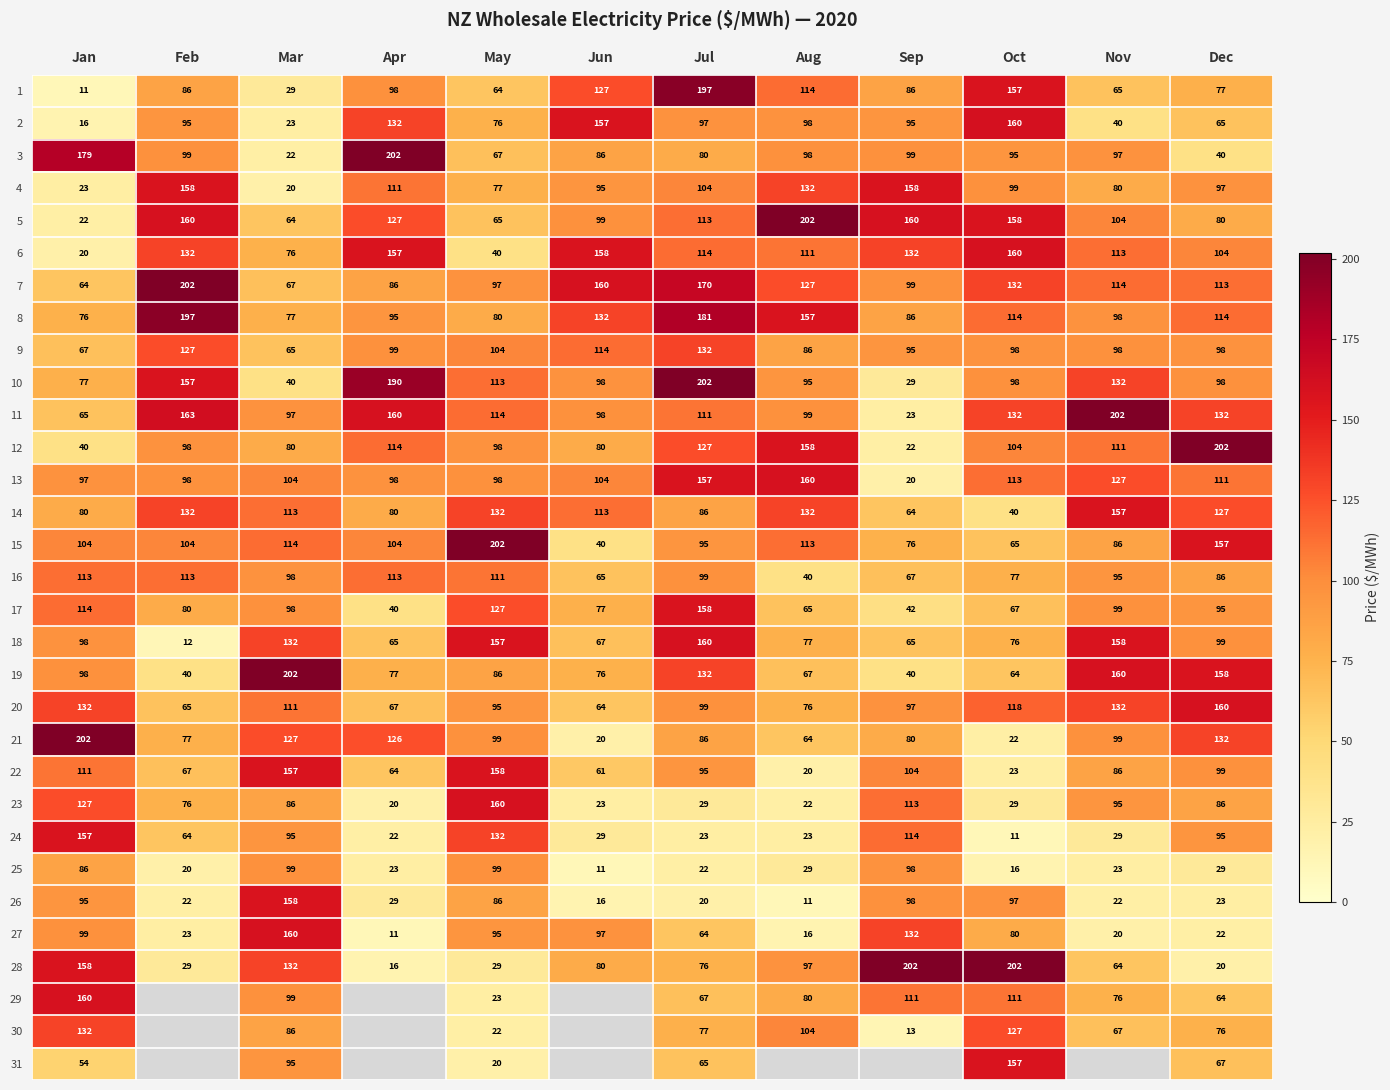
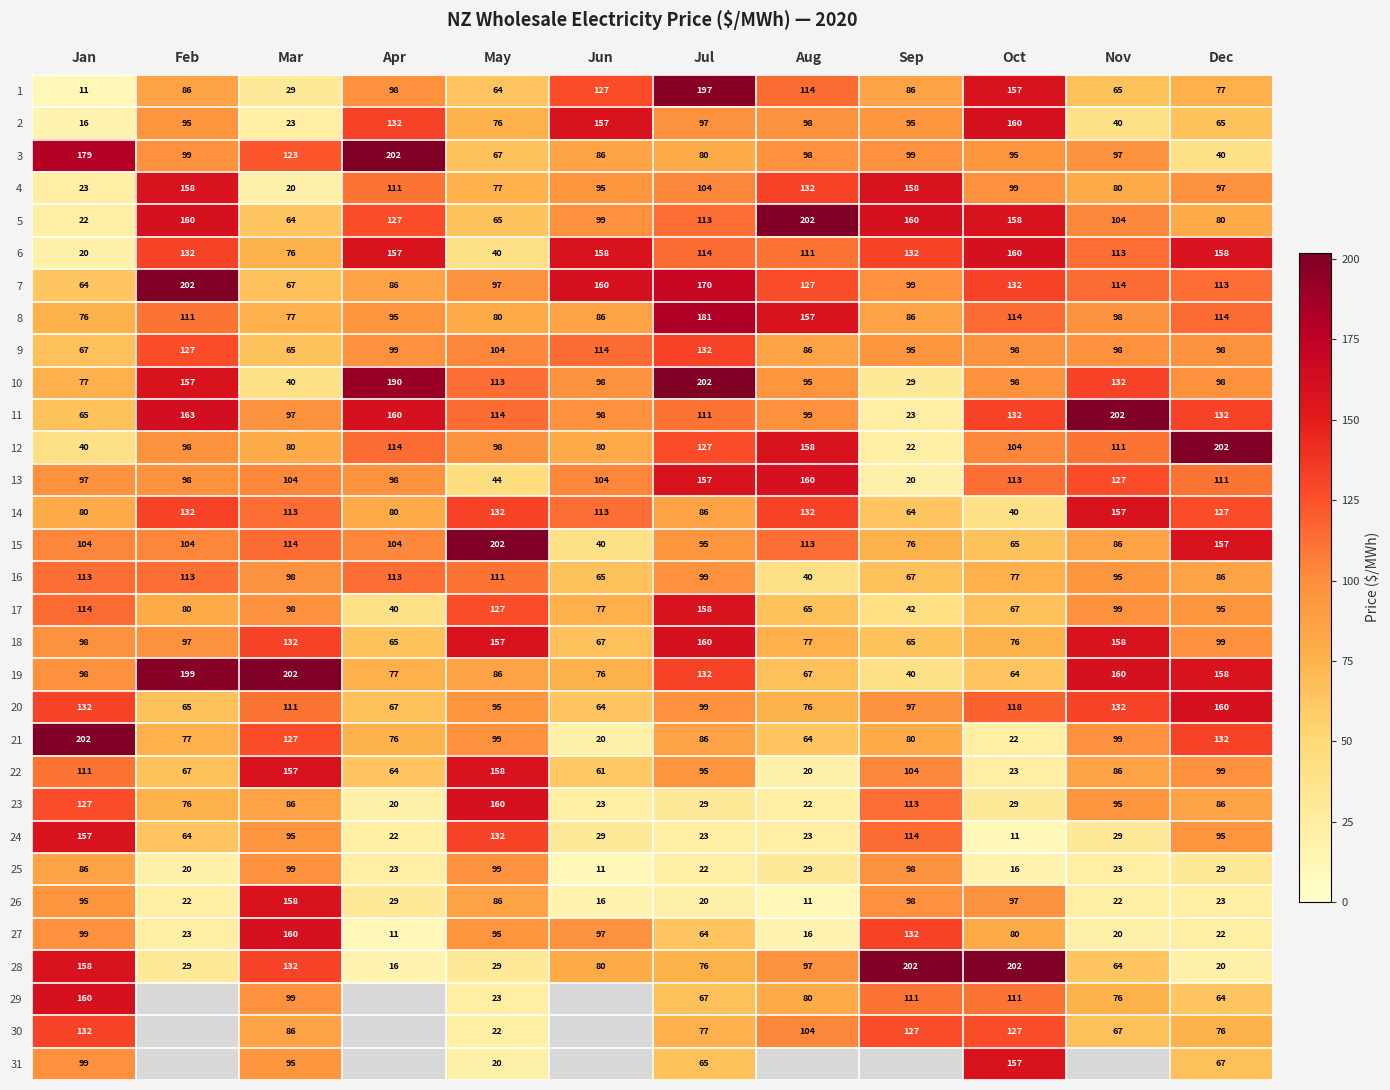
  {
    "3": {
      "Jan": 179,
      "Feb": 99,
-     "Mar": 22,
+     "Mar": 123,
      "Apr": 202,
      "May": 67,
      "Jun": 86,
      "Jul": 80,
      "Aug": 98,
      "Sep": 99,
      "Oct": 95,
      "Nov": 97,
      "Dec": 40
    },
    "6": {
      "Jan": 20,
      "Feb": 132,
      "Mar": 76,
      "Apr": 157,
      "May": 40,
      "Jun": 158,
      "Jul": 114,
      "Aug": 111,
      "Sep": 132,
      "Oct": 160,
      "Nov": 113,
-     "Dec": 104
+     "Dec": 158
    },
    "8": {
      "Jan": 76,
-     "Feb": 197,
+     "Feb": 111,
      "Mar": 77,
      "Apr": 95,
      "May": 80,
-     "Jun": 132,
+     "Jun": 86,
      "Jul": 181,
      "Aug": 157,
      "Sep": 86,
      "Oct": 114,
      "Nov": 98,
      "Dec": 114
    },
    "13": {
      "Jan": 97,
      "Feb": 98,
      "Mar": 104,
      "Apr": 98,
-     "May": 98,
+     "May": 44,
      "Jun": 104,
      "Jul": 157,
      "Aug": 160,
      "Sep": 20,
      "Oct": 113,
      "Nov": 127,
      "Dec": 111
    },
    "18": {
      "Jan": 98,
-     "Feb": 12,
+     "Feb": 97,
      "Mar": 132,
      "Apr": 65,
      "May": 157,
      "Jun": 67,
      "Jul": 160,
      "Aug": 77,
      "Sep": 65,
      "Oct": 76,
      "Nov": 158,
      "Dec": 99
    },
    "19": {
      "Jan": 98,
-     "Feb": 40,
+     "Feb": 199,
      "Mar": 202,
      "Apr": 77,
      "May": 86,
      "Jun": 76,
      "Jul": 132,
      "Aug": 67,
      "Sep": 40,
      "Oct": 64,
      "Nov": 160,
      "Dec": 158
    },
    "21": {
      "Jan": 202,
      "Feb": 77,
      "Mar": 127,
-     "Apr": 126,
+     "Apr": 76,
      "May": 99,
      "Jun": 20,
      "Jul": 86,
      "Aug": 64,
      "Sep": 80,
      "Oct": 22,
      "Nov": 99,
      "Dec": 132
    },
    "30": {
      "Jan": 132,
      "Mar": 86,
      "May": 22,
      "Jul": 77,
      "Aug": 104,
-     "Sep": 13,
+     "Sep": 127,
      "Oct": 127,
      "Nov": 67,
      "Dec": 76
    },
    "31": {
-     "Jan": 54,
+     "Jan": 99,
      "Mar": 95,
      "May": 20,
      "Jul": 65,
      "Oct": 157,
      "Dec": 67
    }
  }
